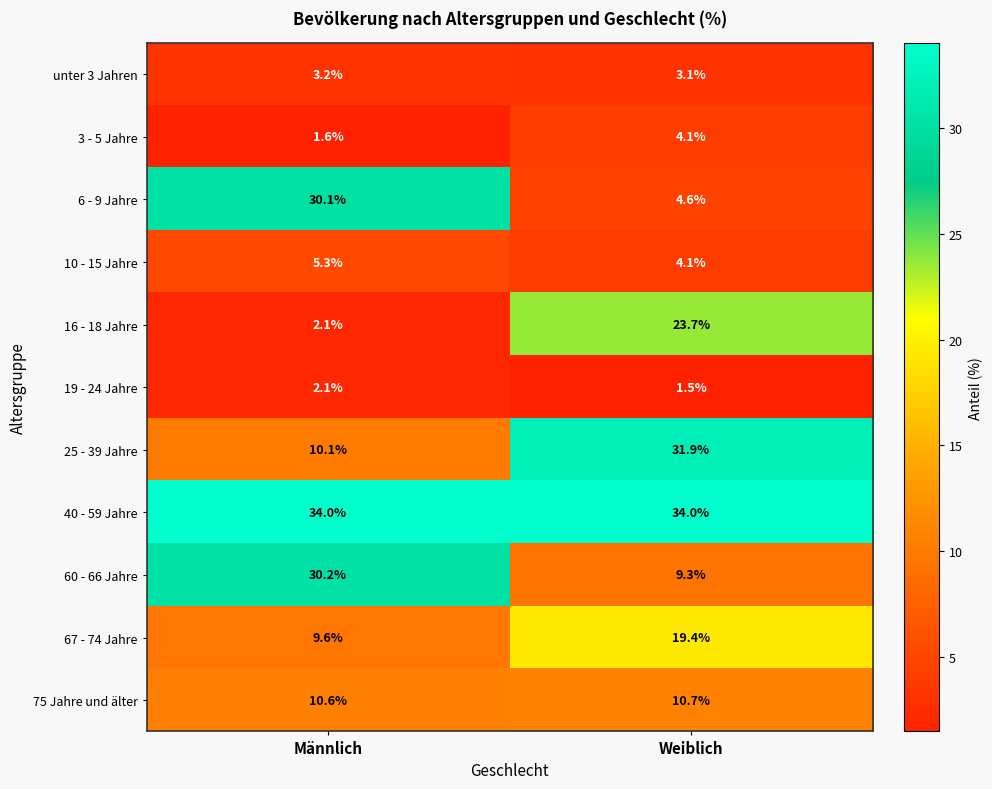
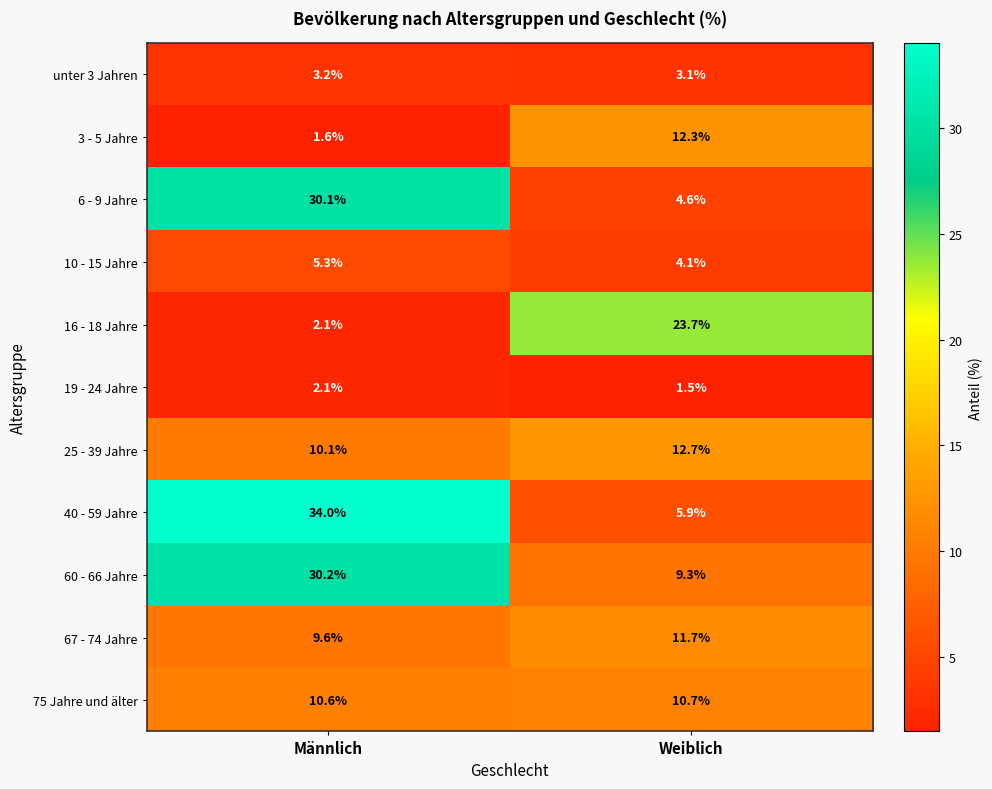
  {
    "unter 3 Jahren": {
      "Männlich": "3.2%",
      "Weiblich": "3.1%"
    },
    "3 - 5 Jahre": {
      "Männlich": "1.6%",
-     "Weiblich": "4.1%"
+     "Weiblich": "12.3%"
    },
    "6 - 9 Jahre": {
      "Männlich": "30.1%",
      "Weiblich": "4.6%"
    },
    "10 - 15 Jahre": {
      "Männlich": "5.3%",
      "Weiblich": "4.1%"
    },
    "16 - 18 Jahre": {
      "Männlich": "2.1%",
      "Weiblich": "23.7%"
    },
    "19 - 24 Jahre": {
      "Männlich": "2.1%",
      "Weiblich": "1.5%"
    },
    "25 - 39 Jahre": {
      "Männlich": "10.1%",
-     "Weiblich": "31.9%"
+     "Weiblich": "12.7%"
    },
    "40 - 59 Jahre": {
      "Männlich": "34.0%",
-     "Weiblich": "34.0%"
+     "Weiblich": "5.9%"
    },
    "60 - 66 Jahre": {
      "Männlich": "30.2%",
      "Weiblich": "9.3%"
    },
    "67 - 74 Jahre": {
      "Männlich": "9.6%",
-     "Weiblich": "19.4%"
+     "Weiblich": "11.7%"
    },
    "75 Jahre und älter": {
      "Männlich": "10.6%",
      "Weiblich": "10.7%"
    }
  }
